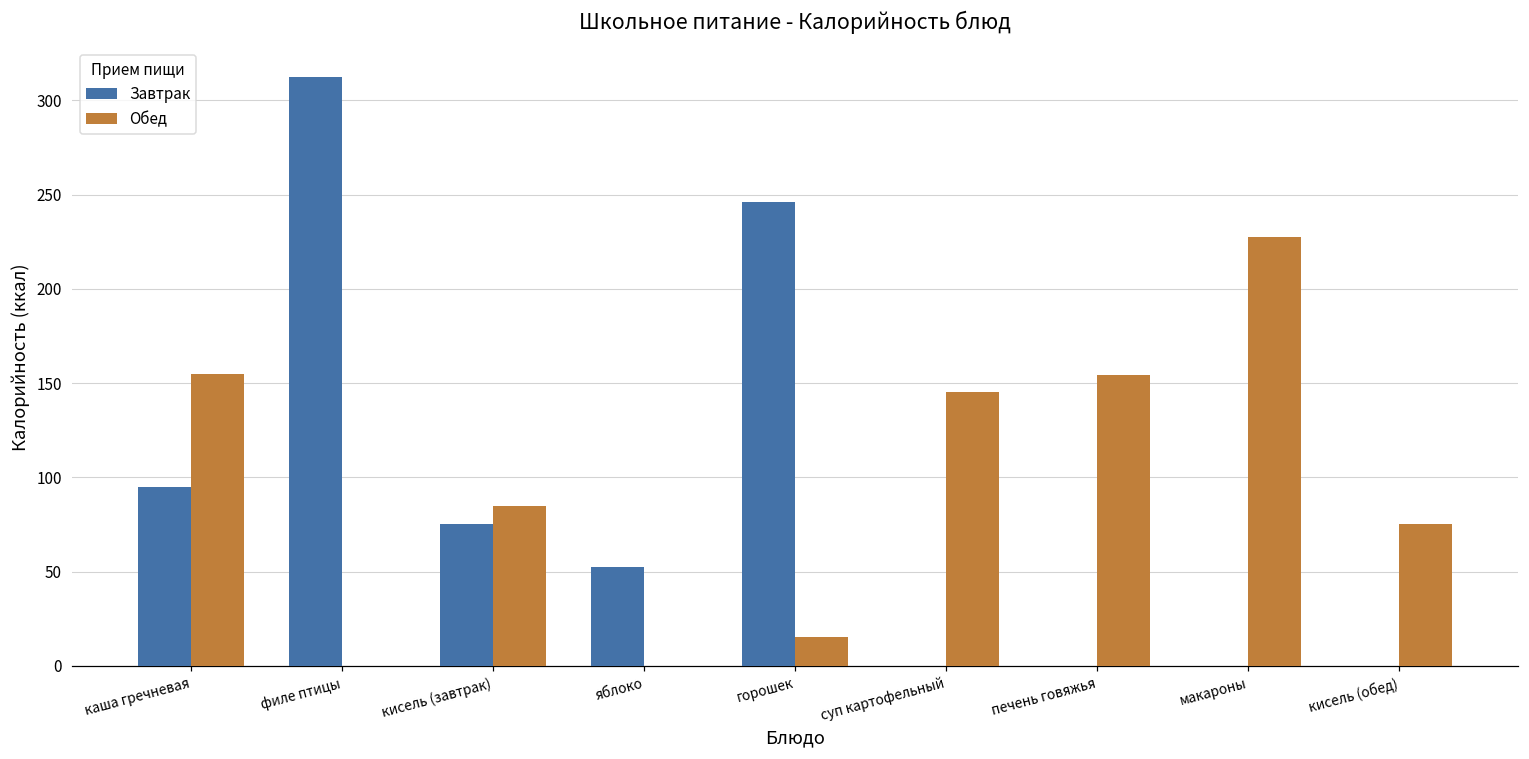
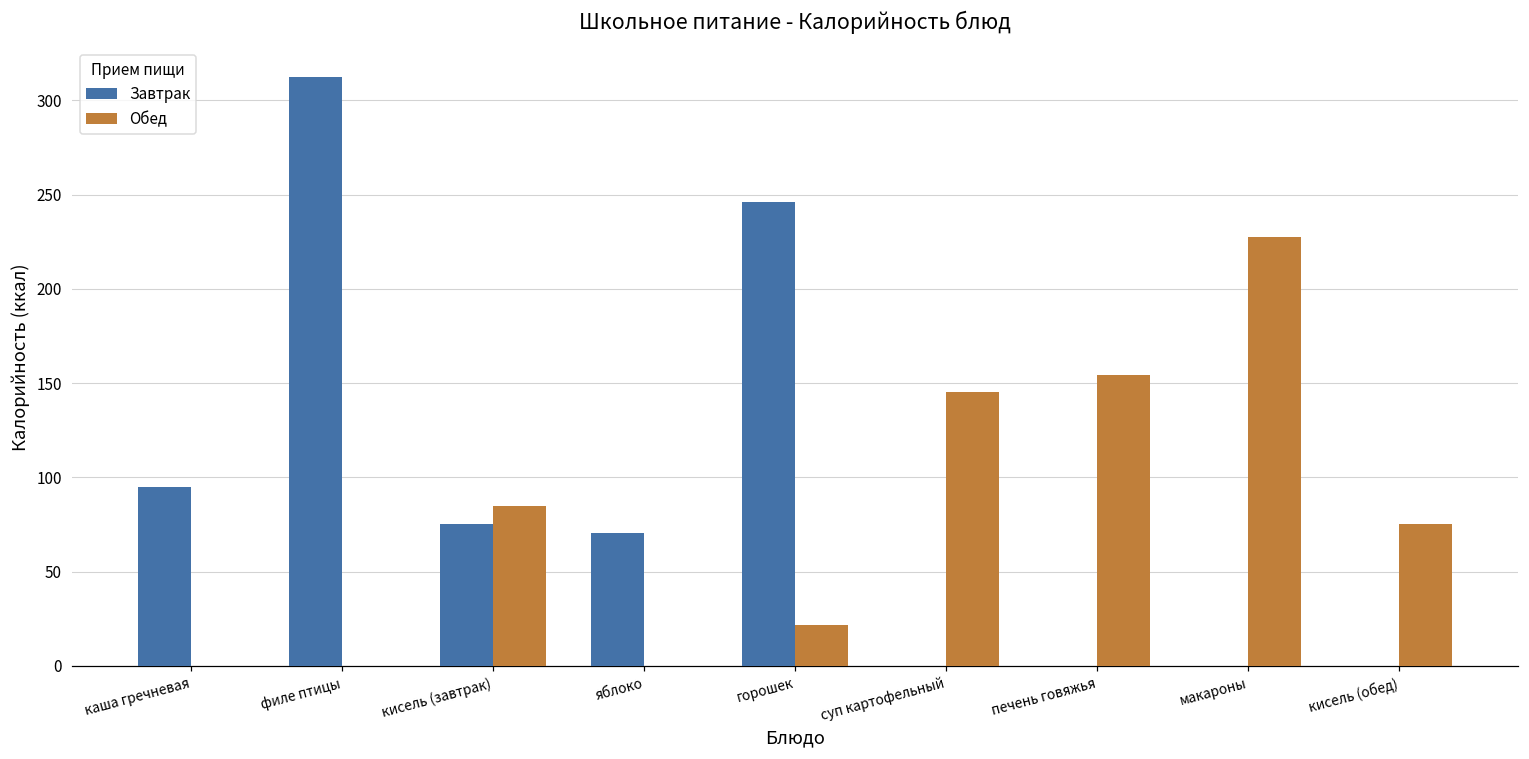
  {
    "Завтрак": {
      "каша гречневая": 95,
      "филе птицы": 312,
      "кисель (завтрак)": 75,
-     "яблоко": 52,
+     "яблоко": 71,
      "горошек": 246,
      "суп картофельный": 0,
      "печень говяжья": 0,
      "макароны": 0,
      "кисель (обед)": 0
    },
    "Обед": {
-     "каша гречневая": 155,
+     "каша гречневая": 0,
      "филе птицы": 0,
      "кисель (завтрак)": 85,
      "яблоко": 0,
-     "горошек": 15,
+     "горошек": 22,
      "суп картофельный": 145,
      "печень говяжья": 154,
      "макароны": 227,
      "кисель (обед)": 75
    }
  }
